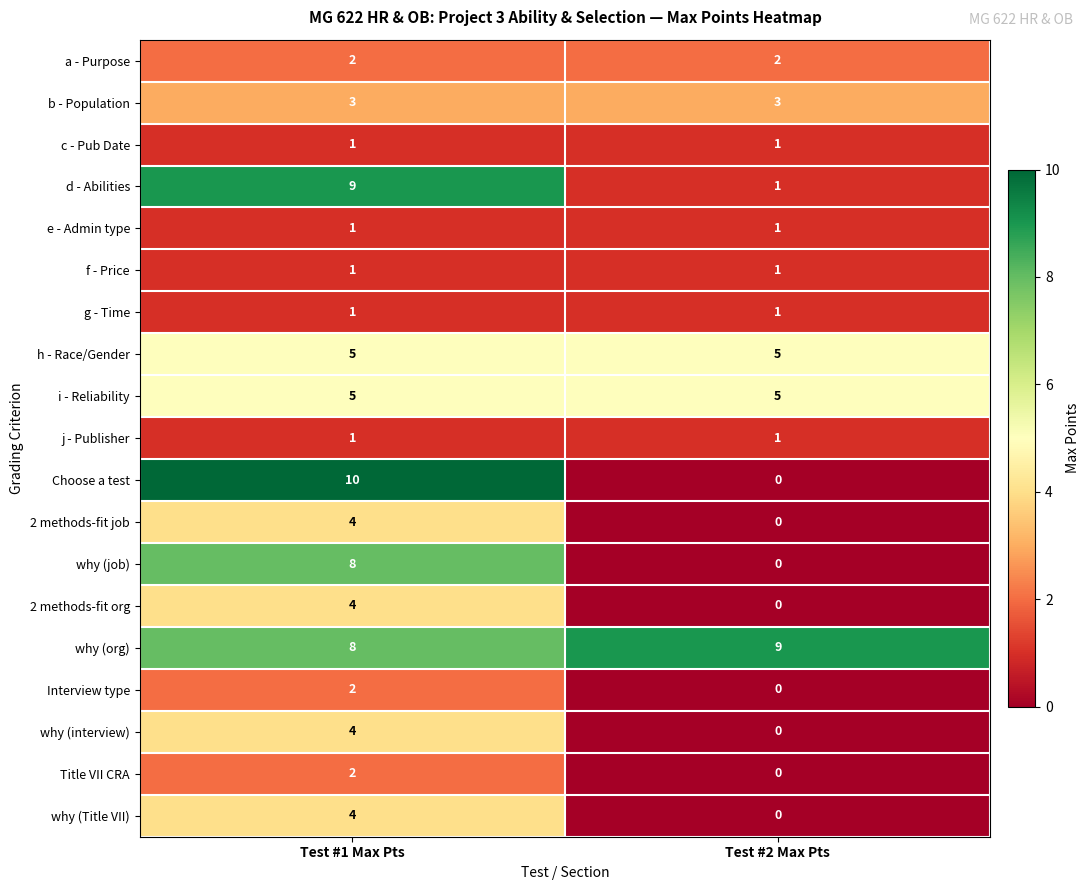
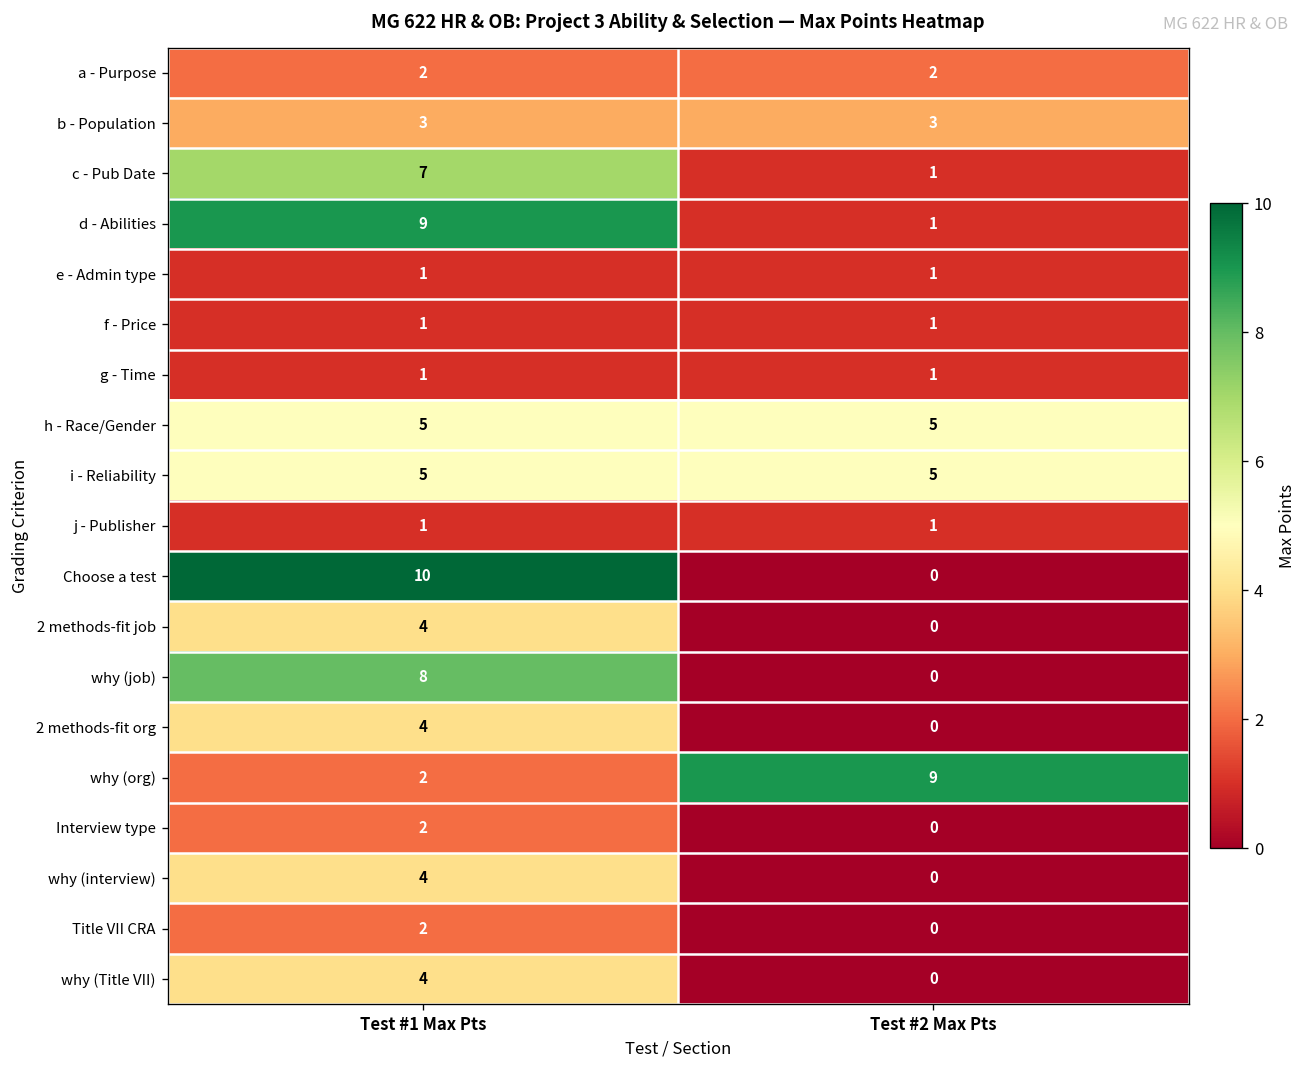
  {
    "a - Purpose": {
      "Test #1 Max Pts": 2,
      "Test #2 Max Pts": 2
    },
    "b - Population": {
      "Test #1 Max Pts": 3,
      "Test #2 Max Pts": 3
    },
    "c - Pub Date": {
-     "Test #1 Max Pts": 1,
+     "Test #1 Max Pts": 7,
      "Test #2 Max Pts": 1
    },
    "d - Abilities": {
      "Test #1 Max Pts": 9,
      "Test #2 Max Pts": 1
    },
    "e - Admin type": {
      "Test #1 Max Pts": 1,
      "Test #2 Max Pts": 1
    },
    "f - Price": {
      "Test #1 Max Pts": 1,
      "Test #2 Max Pts": 1
    },
    "g - Time": {
      "Test #1 Max Pts": 1,
      "Test #2 Max Pts": 1
    },
    "h - Race/Gender": {
      "Test #1 Max Pts": 5,
      "Test #2 Max Pts": 5
    },
    "i - Reliability": {
      "Test #1 Max Pts": 5,
      "Test #2 Max Pts": 5
    },
    "j - Publisher": {
      "Test #1 Max Pts": 1,
      "Test #2 Max Pts": 1
    },
    "Choose a test": {
      "Test #1 Max Pts": 10,
      "Test #2 Max Pts": 0
    },
    "2 methods-fit job": {
      "Test #1 Max Pts": 4,
      "Test #2 Max Pts": 0
    },
    "why (job)": {
      "Test #1 Max Pts": 8,
      "Test #2 Max Pts": 0
    },
    "2 methods-fit org": {
      "Test #1 Max Pts": 4,
      "Test #2 Max Pts": 0
    },
    "why (org)": {
-     "Test #1 Max Pts": 8,
+     "Test #1 Max Pts": 2,
      "Test #2 Max Pts": 9
    },
    "Interview type": {
      "Test #1 Max Pts": 2,
      "Test #2 Max Pts": 0
    },
    "why (interview)": {
      "Test #1 Max Pts": 4,
      "Test #2 Max Pts": 0
    },
    "Title VII CRA": {
      "Test #1 Max Pts": 2,
      "Test #2 Max Pts": 0
    },
    "why (Title VII)": {
      "Test #1 Max Pts": 4,
      "Test #2 Max Pts": 0
    }
  }
